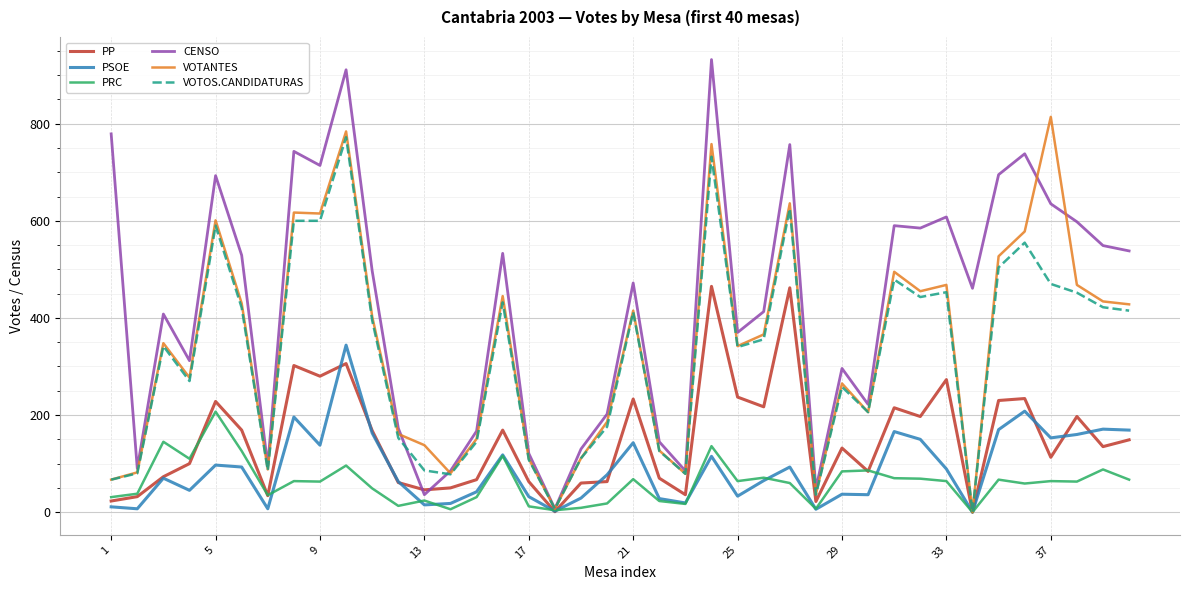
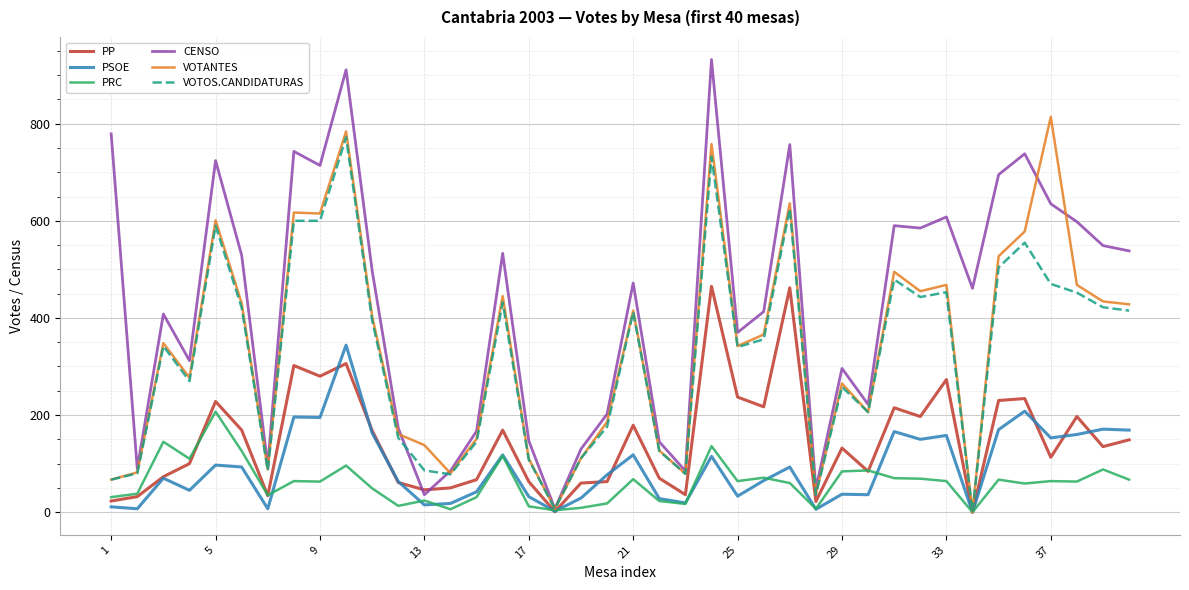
  {
    "PP": {
      "1": 20,
      "5": 230,
      "9": 280,
      "13": 50,
      "17": 60,
-     "21": 230,
+     "21": 180,
      "25": 240,
      "29": 130,
      "33": 270,
      "37": 110
    },
    "PSOE": {
      "1": 10,
      "5": 100,
-     "9": 140,
+     "9": 200,
      "13": 20,
      "17": 30,
-     "21": 140,
+     "21": 120,
      "25": 30,
      "29": 40,
-     "33": 90,
+     "33": 160,
      "37": 150
    },
    "CENSO": {
      "1": 780,
-     "5": 690,
+     "5": 720,
      "9": 710,
      "13": 40,
-     "17": 120,
+     "17": 150,
      "21": 470,
      "25": 370,
      "29": 300,
      "33": 610,
      "37": 640
    },
    "VOTANTES": {
      "5": 600,
      "9": 620,
      "13": 140,
      "29": 270,
      "33": 470,
      "37": 810
    }
  }
